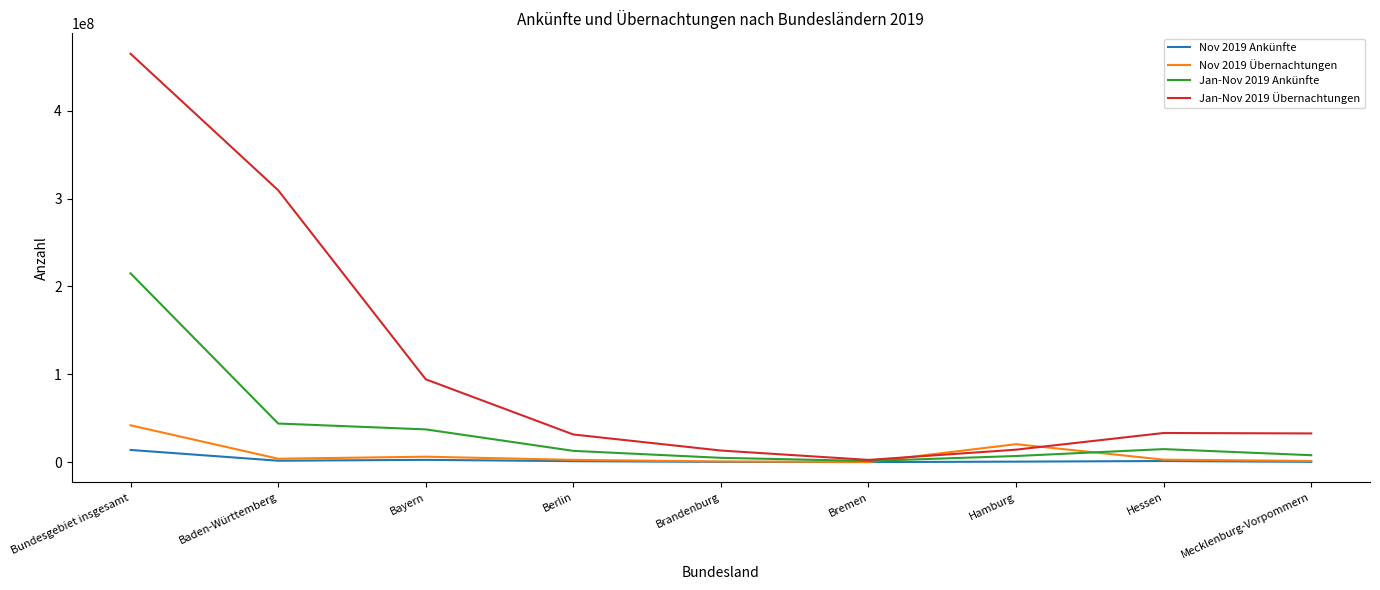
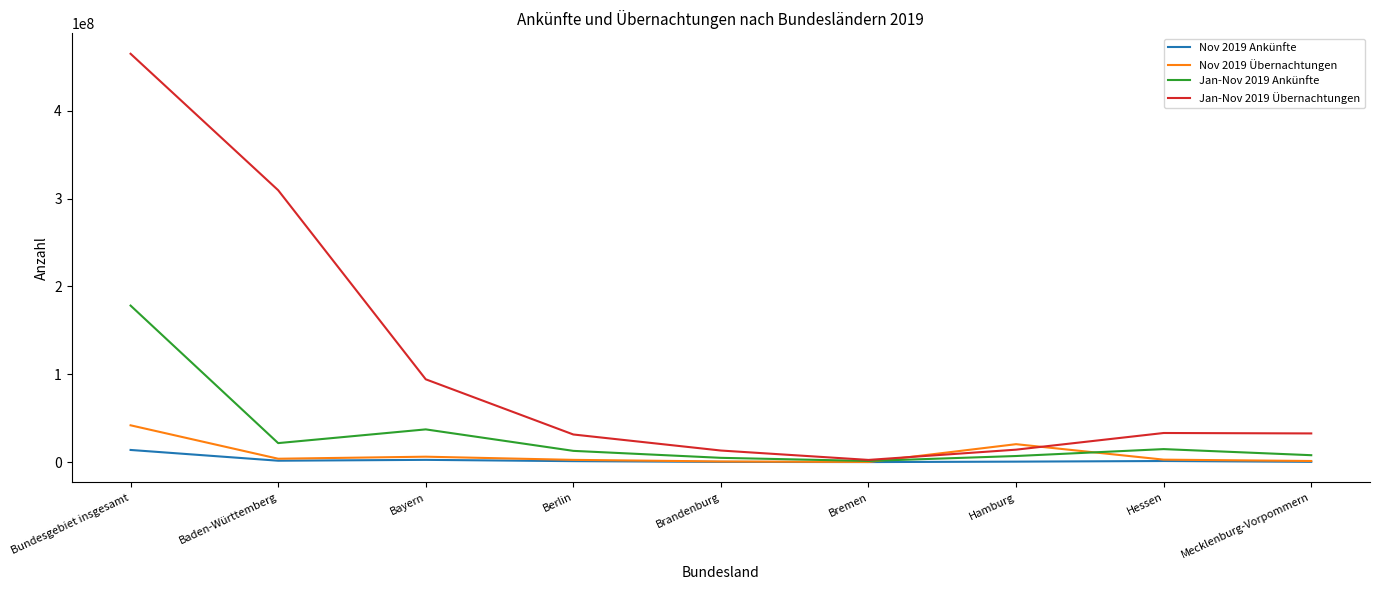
  {
    "Nov 2019 Ankünfte": {
      "Bundesgebiet insgesamt": 10000000,
      "Bayern": 0,
      "Hamburg": 0
    },
    "Nov 2019 Übernachtungen": {
      "Bundesgebiet insgesamt": 40000000,
      "Bayern": 10000000,
      "Hamburg": 20000000
    },
    "Jan-Nov 2019 Ankünfte": {
-     "Bundesgebiet insgesamt": 210000000,
-     "Baden-Württemberg": 40000000,
+     "Bundesgebiet insgesamt": 180000000,
+     "Baden-Württemberg": 20000000,
      "Bayern": 40000000,
      "Berlin": 10000000,
      "Brandenburg": 0,
      "Hamburg": 10000000,
      "Hessen": 10000000,
      "Mecklenburg-Vorpommern": 10000000
    },
    "Jan-Nov 2019 Übernachtungen": {
      "Bundesgebiet insgesamt": 460000000,
      "Baden-Württemberg": 310000000,
      "Bayern": 90000000,
      "Berlin": 30000000,
      "Brandenburg": 10000000,
      "Hamburg": 10000000,
      "Hessen": 30000000,
      "Mecklenburg-Vorpommern": 30000000
    }
  }
